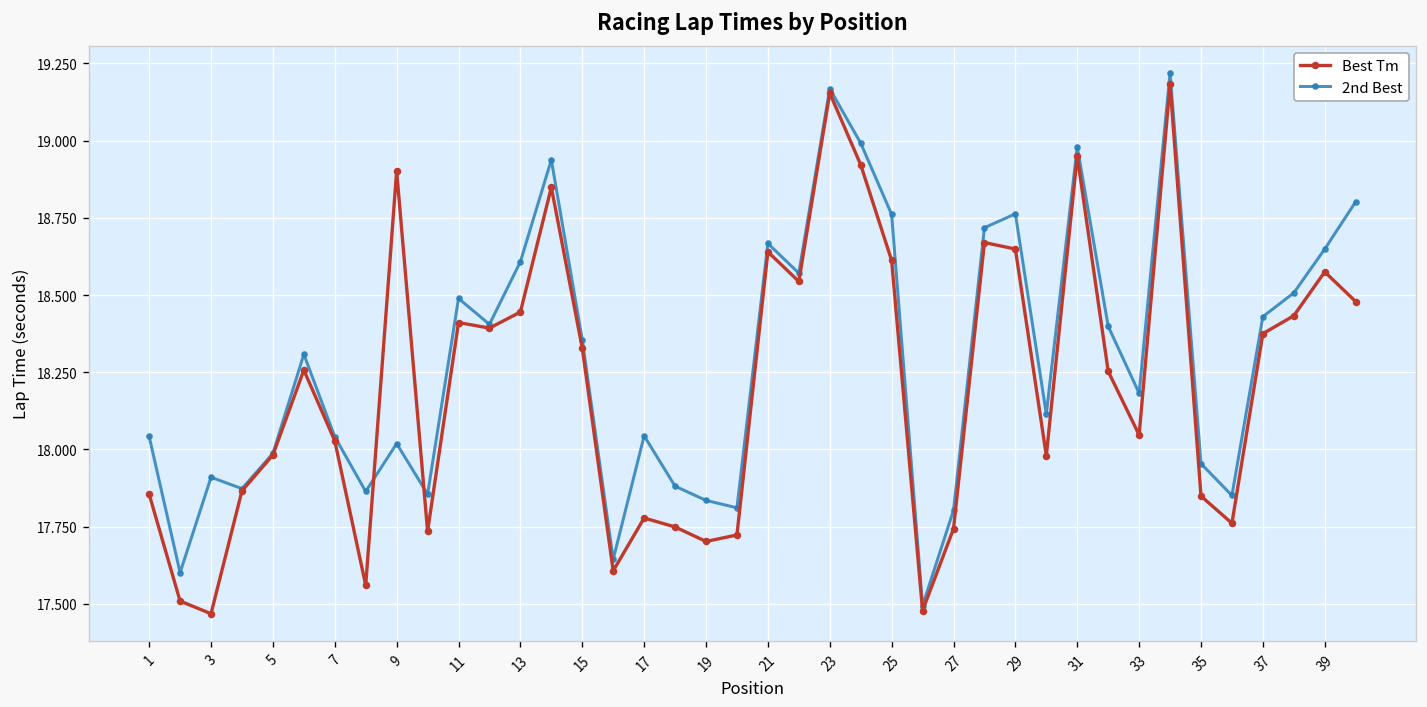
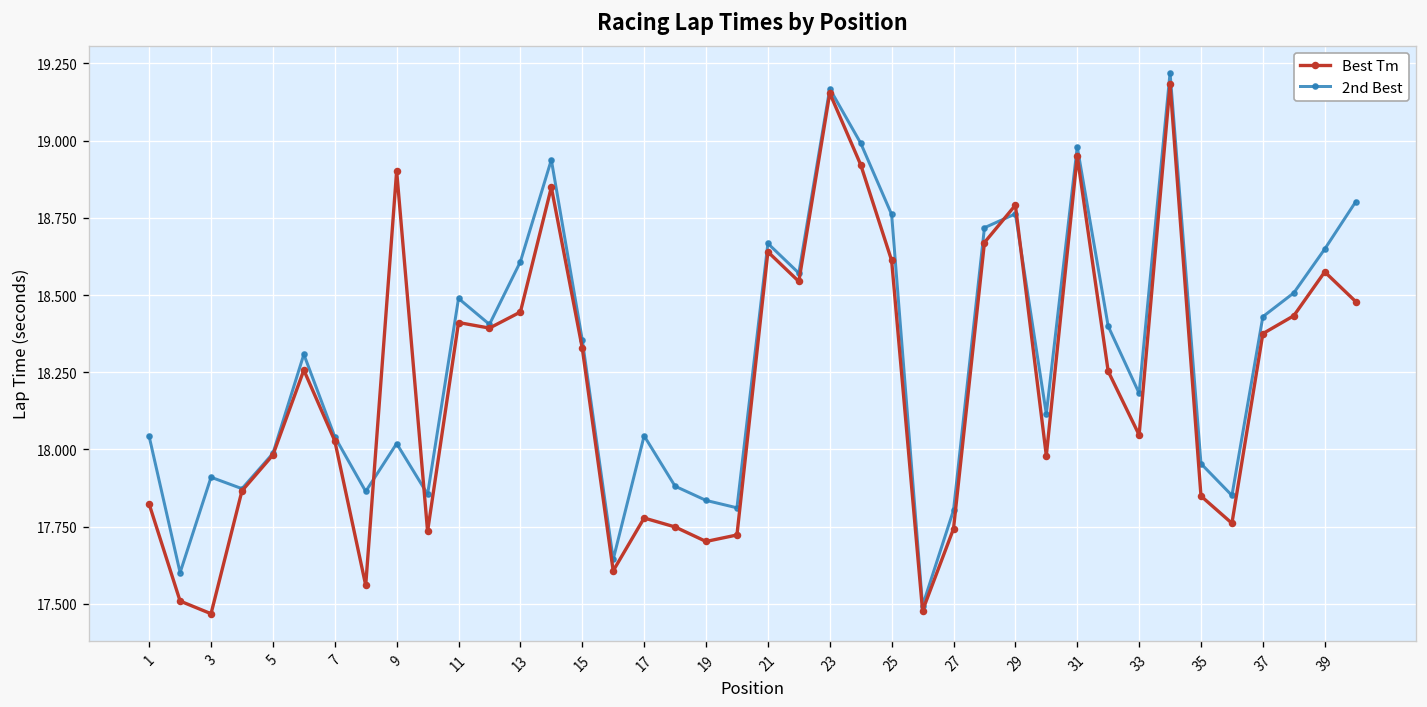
  {
    "Best Tm": {
-     "1": 17.86,
+     "1": 17.82,
      "3": 17.47,
      "7": 18.03,
      "9": 18.90,
      "11": 18.41,
      "13": 18.45,
      "15": 18.33,
      "17": 17.78,
      "19": 17.70,
      "21": 18.64,
      "23": 19.15,
      "25": 18.61,
      "27": 17.74,
-     "29": 18.65,
+     "29": 18.79,
      "31": 18.95,
      "33": 18.05,
      "35": 17.85,
      "37": 18.38,
      "39": 18.58
    },
    "2nd Best": {
      "1": 18.04,
      "3": 17.91,
      "7": 18.04,
      "9": 18.02,
      "11": 18.49,
      "13": 18.61,
      "15": 18.36,
      "17": 18.04,
      "19": 17.84,
      "21": 18.67,
      "23": 19.17,
      "25": 18.76,
      "27": 17.80,
      "29": 18.76,
      "31": 18.98,
      "33": 18.18,
      "35": 17.95,
      "37": 18.43,
      "39": 18.65
    }
  }
